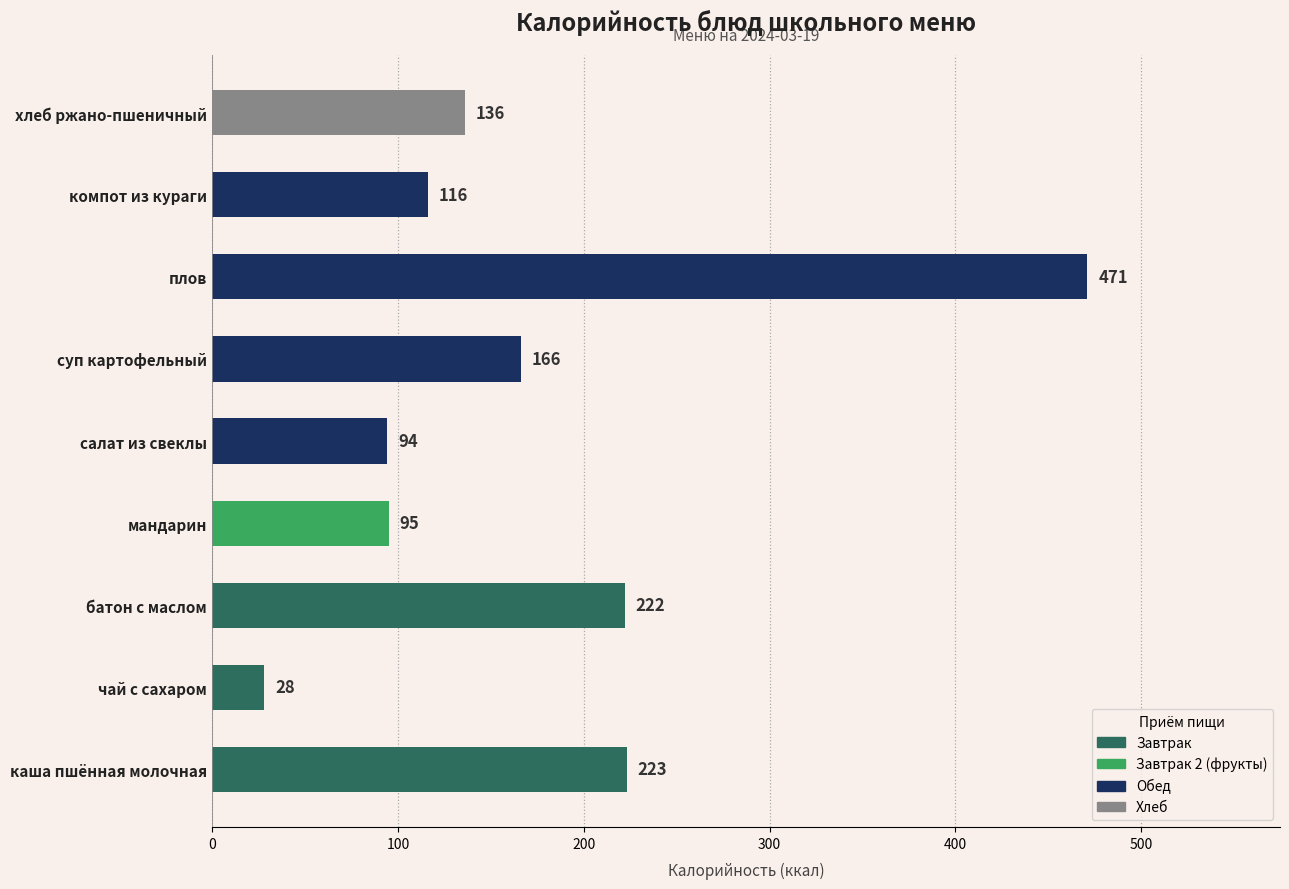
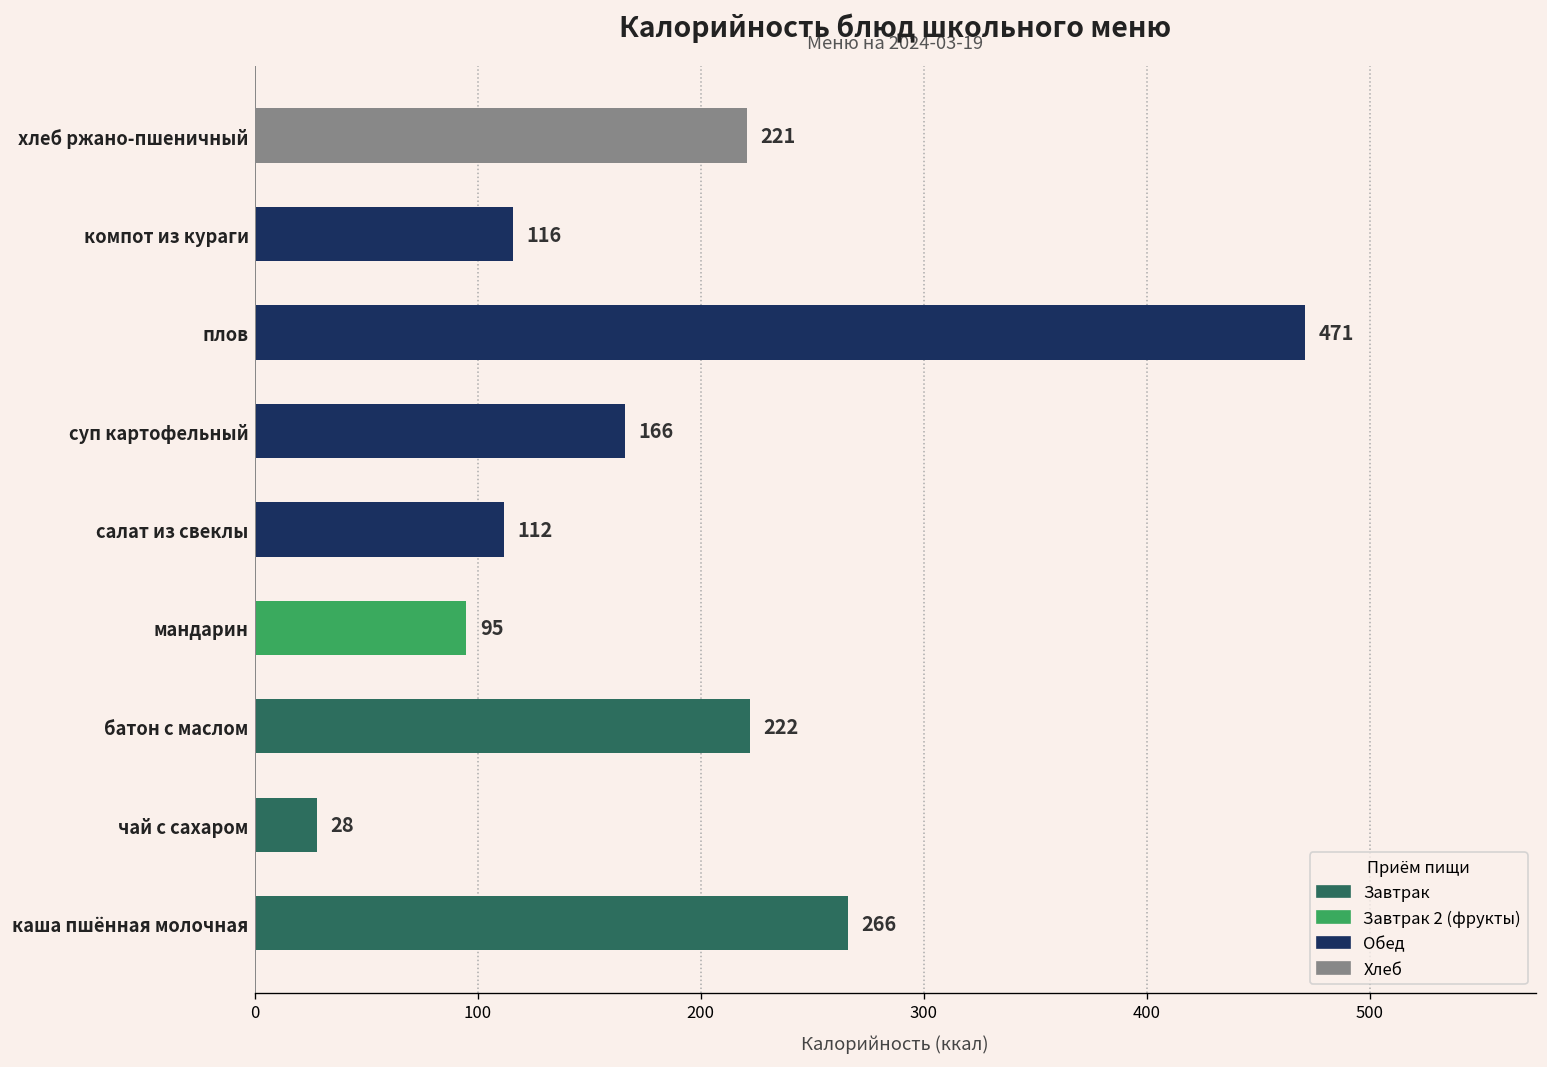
  {
-   "хлеб ржано-пшеничный": 136,
+   "хлеб ржано-пшеничный": 221,
    "компот из кураги": 116,
    "плов": 471,
    "суп картофельный": 166,
-   "салат из свеклы": 94,
+   "салат из свеклы": 112,
    "мандарин": 95,
    "батон с маслом": 222,
    "чай с сахаром": 28,
-   "каша пшённая молочная": 223
+   "каша пшённая молочная": 266
  }
